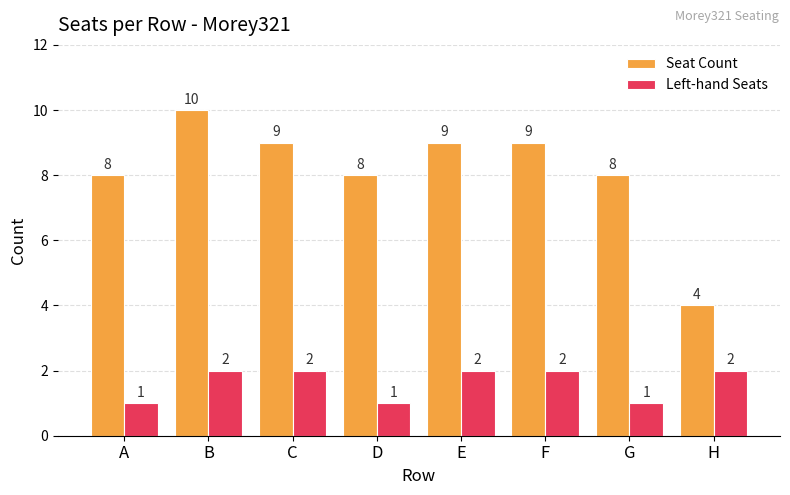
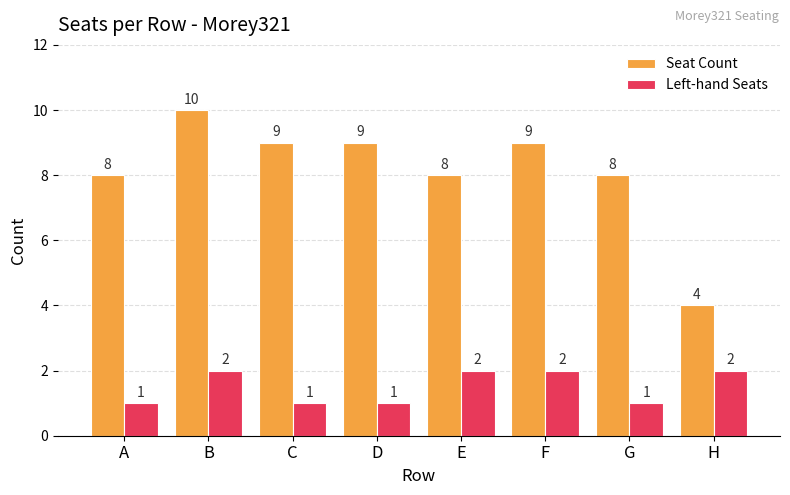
  {
    "Seat Count": {
      "A": 8,
      "B": 10,
      "C": 9,
-     "D": 8,
-     "E": 9,
+     "D": 9,
+     "E": 8,
      "F": 9,
      "G": 8,
      "H": 4
    },
    "Left-hand Seats": {
      "A": 1,
      "B": 2,
-     "C": 2,
+     "C": 1,
      "D": 1,
      "E": 2,
      "F": 2,
      "G": 1,
      "H": 2
    }
  }
